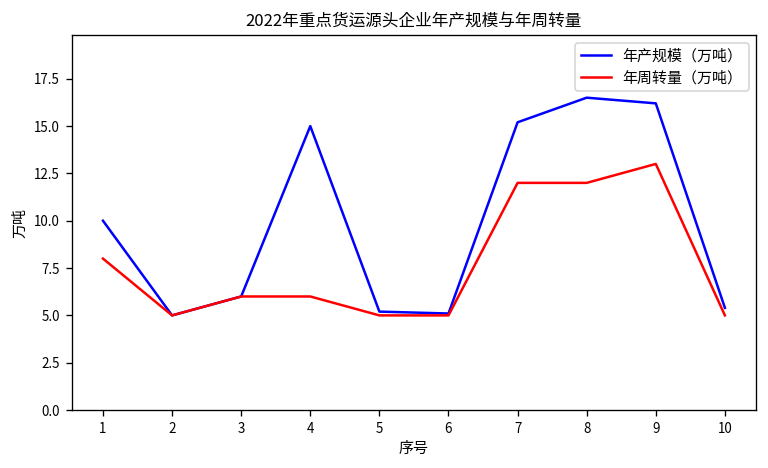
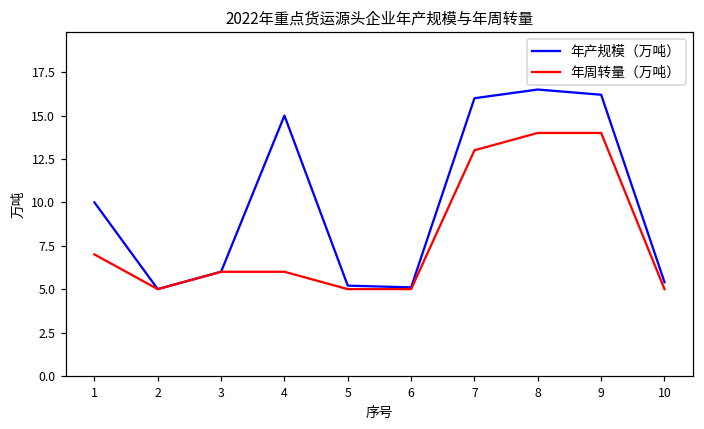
  {
    "年产规模（万吨）": {
      "1": 10.0,
      "4": 15.0,
      "5": 5.2,
-     "7": 15.2,
+     "7": 16.0,
      "8": 16.5,
      "9": 16.2,
      "10": 5.4
    },
    "年周转量（万吨）": {
-     "1": 8,
+     "1": 7,
      "4": 6,
      "5": 5,
-     "7": 12,
-     "8": 12,
-     "9": 13,
+     "7": 13,
+     "8": 14,
+     "9": 14,
      "10": 5
    }
  }
